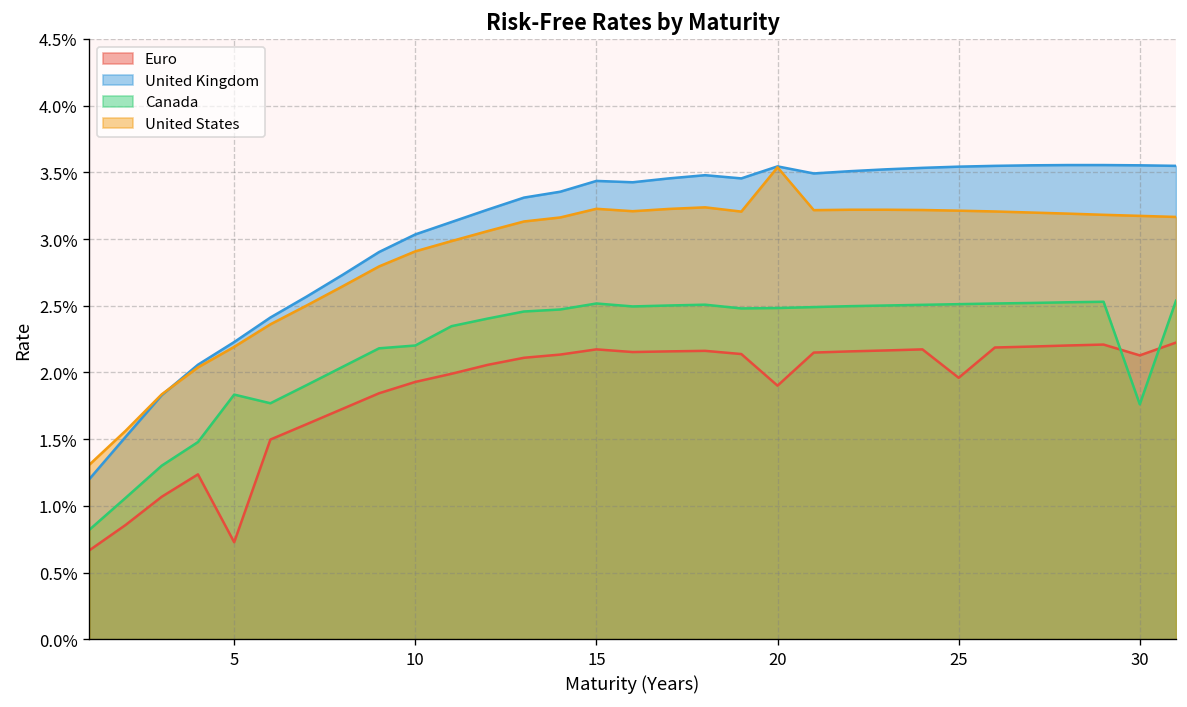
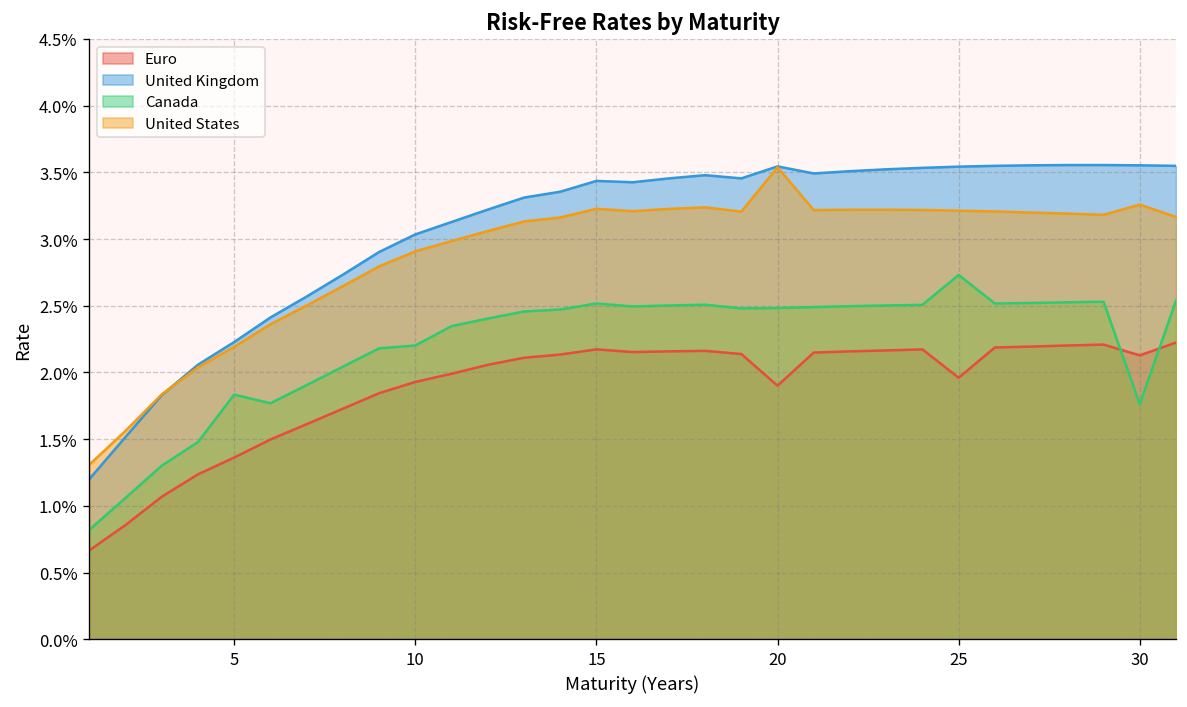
  {
    "Euro": {
-     "5": "0.73%",
+     "5": "1.36%",
      "10": "1.93%",
      "15": "2.17%",
      "20": "1.90%",
      "25": "1.96%",
      "30": "2.13%"
    },
    "United Kingdom": {
      "5": "2.23%",
      "10": "3.03%",
      "15": "3.44%",
      "25": "3.54%",
      "30": "3.55%"
    },
    "Canada": {
      "5": "1.83%",
      "10": "2.20%",
      "15": "2.52%",
      "20": "2.48%",
-     "25": "2.51%",
+     "25": "2.73%",
      "30": "1.76%"
    },
    "United States": {
      "5": "2.19%",
      "10": "2.91%",
      "15": "3.23%",
      "25": "3.21%",
-     "30": "3.17%"
+     "30": "3.26%"
    }
  }
